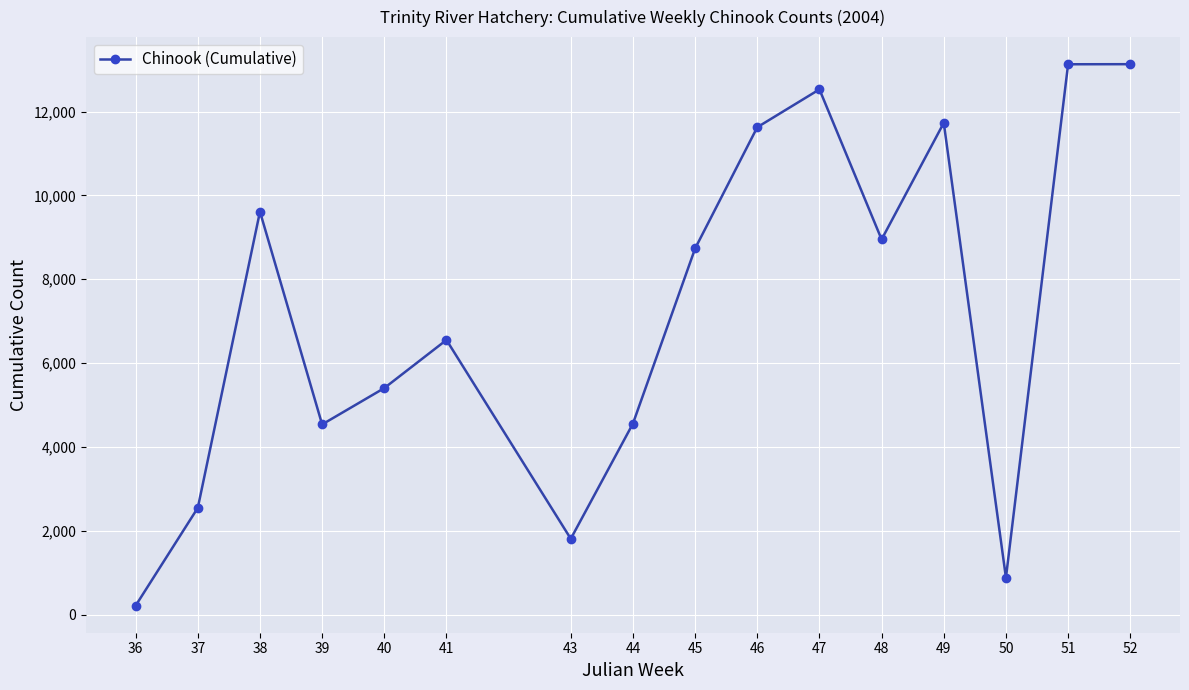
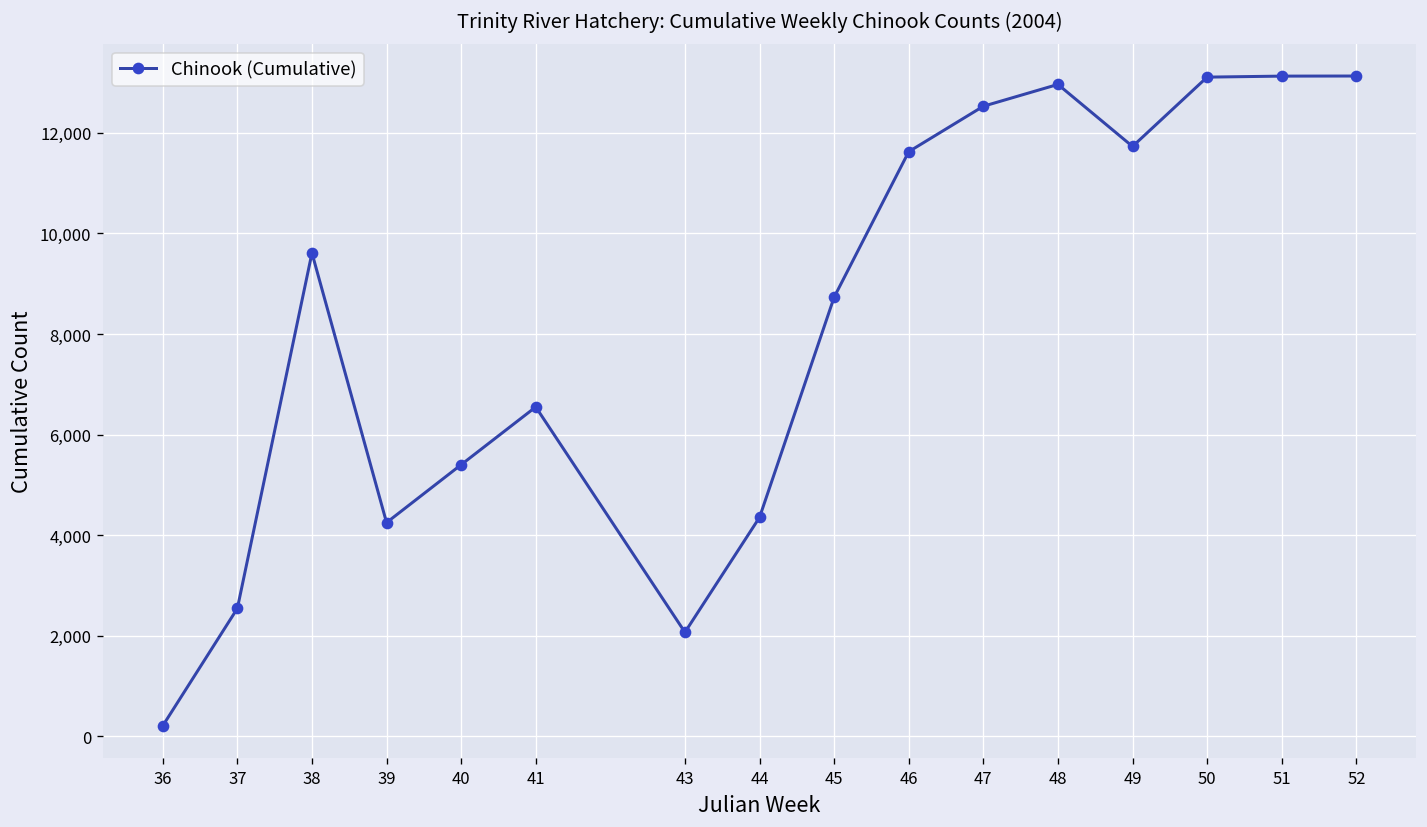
  {
    "36": "200",
    "37": "2,500",
    "38": "9,600",
-   "39": "4,500",
+   "39": "4,300",
    "40": "5,400",
    "41": "6,600",
-   "43": "1,800",
-   "44": "4,600",
+   "43": "2,100",
+   "44": "4,400",
    "45": "8,700",
    "46": "11,600",
    "47": "12,500",
-   "48": "8,900",
+   "48": "13,000",
    "49": "11,700",
-   "50": "900",
+   "50": "13,100",
    "51": "13,100",
    "52": "13,100"
  }
